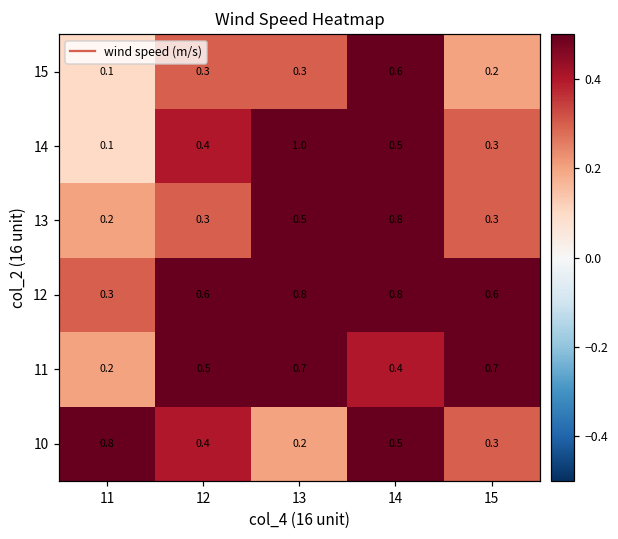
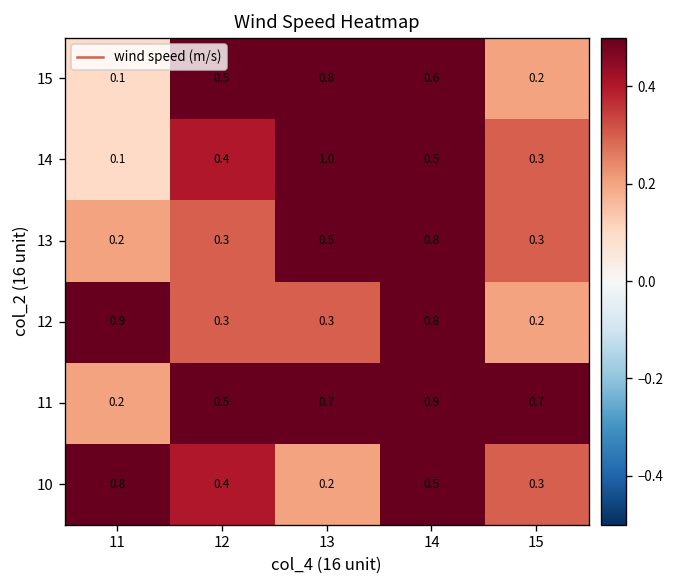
  {
    "15": {
      "11": 0.1,
-     "12": 0.3,
-     "13": 0.3,
+     "12": 0.5,
+     "13": 0.8,
      "14": 0.6,
      "15": 0.2
    },
    "14": {
      "11": 0.1,
      "12": 0.4,
      "13": 1.0,
      "14": 0.5,
      "15": 0.3
    },
    "13": {
      "11": 0.2,
      "12": 0.3,
      "13": 0.5,
      "14": 0.8,
      "15": 0.3
    },
    "12": {
-     "11": 0.3,
-     "12": 0.6,
-     "13": 0.8,
+     "11": 0.9,
+     "12": 0.3,
+     "13": 0.3,
      "14": 0.8,
-     "15": 0.6
+     "15": 0.2
    },
    "11": {
      "11": 0.2,
      "12": 0.5,
      "13": 0.7,
-     "14": 0.4,
+     "14": 0.9,
      "15": 0.7
    },
    "10": {
      "11": 0.8,
      "12": 0.4,
      "13": 0.2,
      "14": 0.5,
      "15": 0.3
    }
  }
